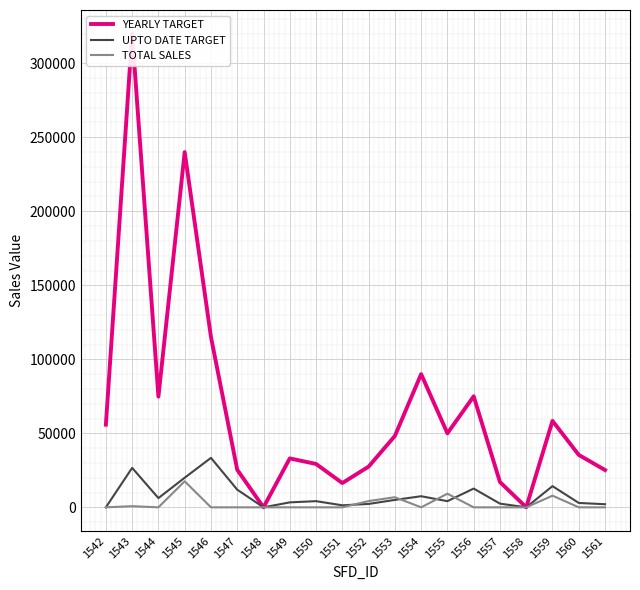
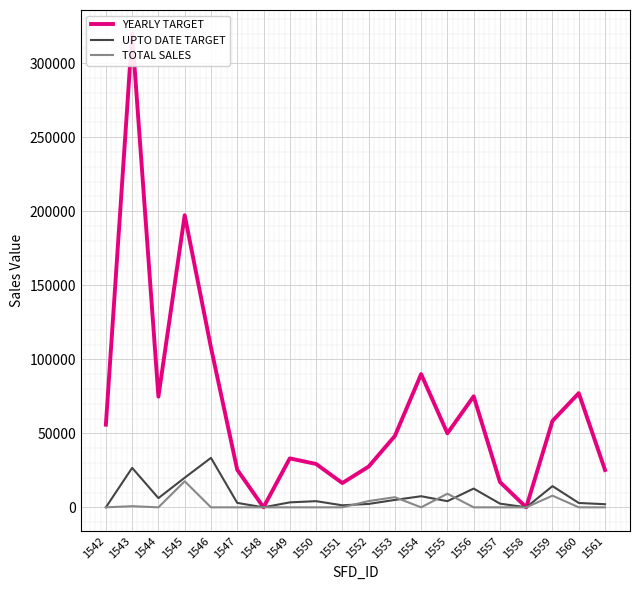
  {
    "YEARLY TARGET": {
      "1542": 56000,
      "1544": 75000,
-     "1545": 240000,
-     "1546": 115000,
+     "1545": 197000,
+     "1546": 108000,
      "1547": 25000,
      "1549": 33000,
      "1550": 29000,
      "1551": 16000,
      "1552": 28000,
      "1553": 48000,
      "1554": 90000,
      "1555": 50000,
      "1556": 75000,
      "1557": 17000,
      "1559": 58000,
-     "1560": 35000,
+     "1560": 77000,
      "1561": 25000
    },
    "UPTO DATE TARGET": {
      "1543": 27000,
      "1544": 6000,
      "1545": 20000,
      "1546": 33000,
-     "1547": 12000,
+     "1547": 3000,
      "1549": 3000,
      "1550": 4000,
      "1552": 2000,
      "1553": 5000,
      "1554": 8000,
      "1555": 4000,
      "1556": 13000,
      "1557": 3000,
      "1559": 14000,
      "1560": 3000,
      "1561": 2000
    },
    "TOTAL SALES": {
      "1543": 1000,
      "1544": 0,
      "1545": 18000,
      "1546": 0,
      "1547": 0,
      "1549": 0,
      "1550": 0,
      "1552": 4000,
      "1553": 7000,
      "1554": 0,
      "1555": 9000,
      "1556": 0,
      "1557": 0,
      "1559": 8000,
      "1560": 0,
      "1561": 0
    }
  }
